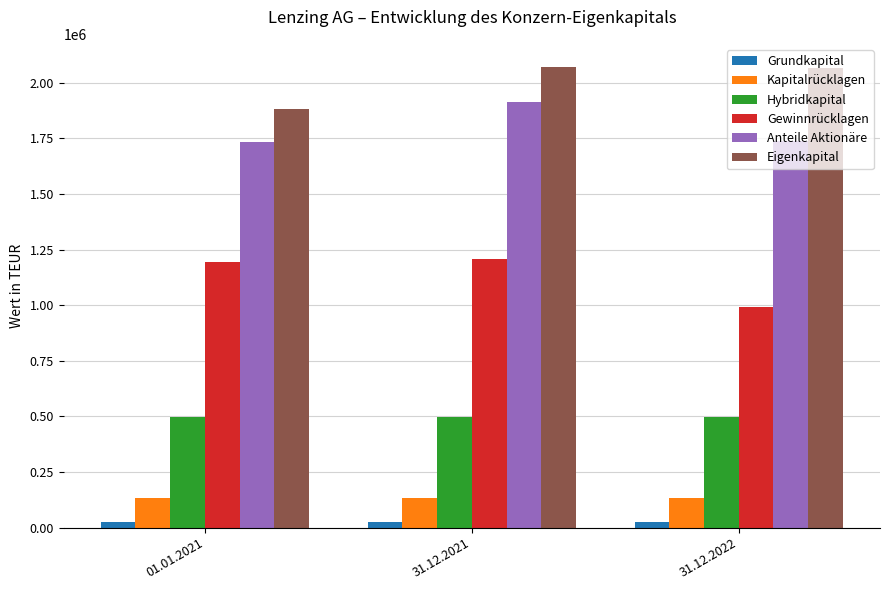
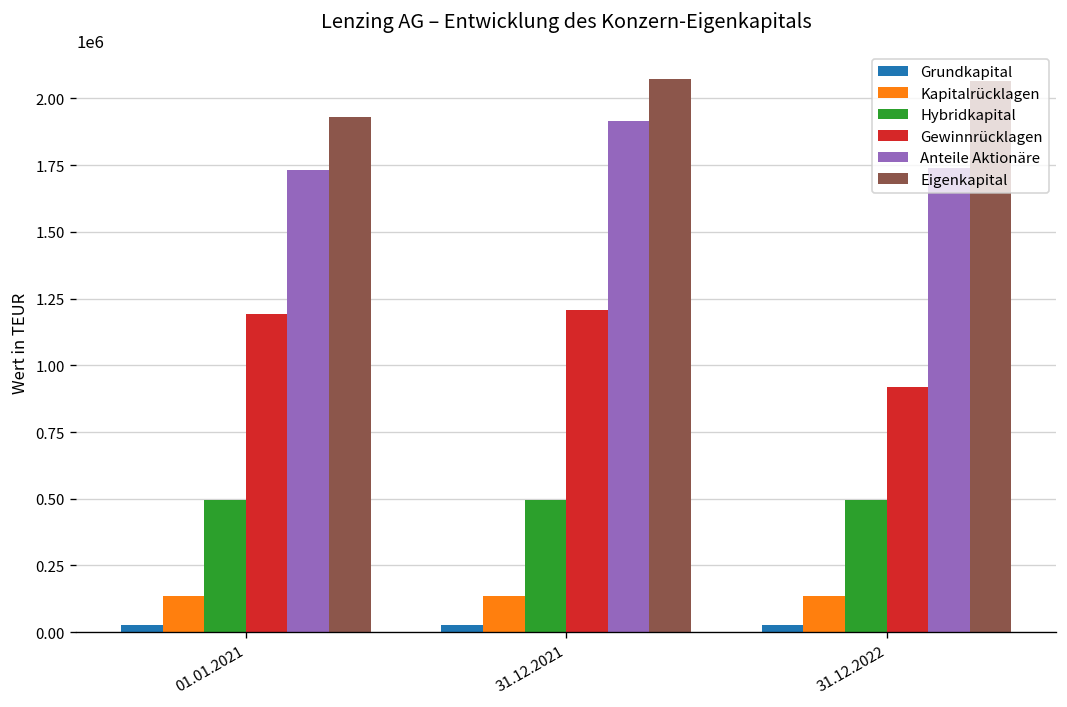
  {
    "Grundkapital": {
      "01.01.2021": 30000,
      "31.12.2021": 30000,
      "31.12.2022": 30000
    },
    "Kapitalrücklagen": {
      "01.01.2021": 130000,
      "31.12.2021": 130000,
      "31.12.2022": 130000
    },
    "Hybridkapital": {
      "01.01.2021": 500000,
      "31.12.2021": 500000,
      "31.12.2022": 500000
    },
    "Gewinnrücklagen": {
      "01.01.2021": 1190000,
      "31.12.2021": 1210000,
-     "31.12.2022": 990000
+     "31.12.2022": 920000
    },
    "Anteile Aktionäre": {
      "01.01.2021": 1730000,
      "31.12.2021": 1920000
    },
    "Eigenkapital": {
-     "01.01.2021": 1880000,
+     "01.01.2021": 1930000,
      "31.12.2021": 2070000
    }
  }
